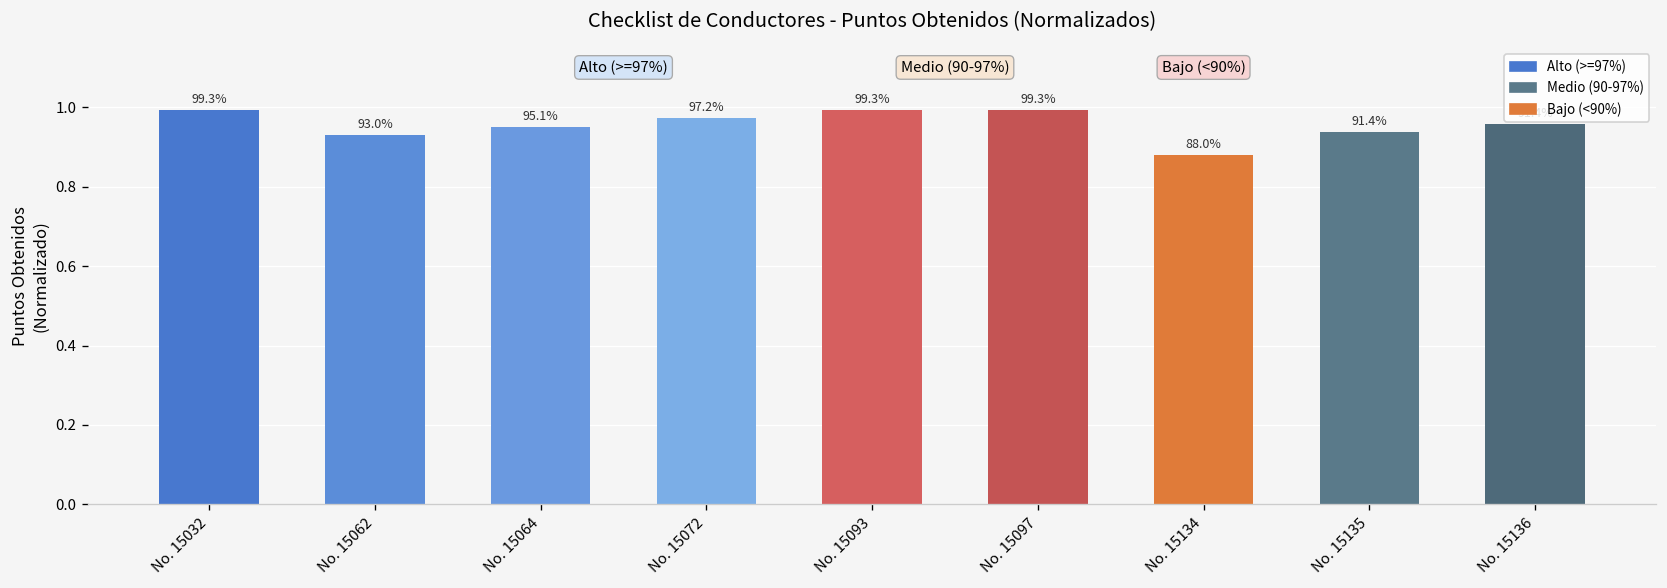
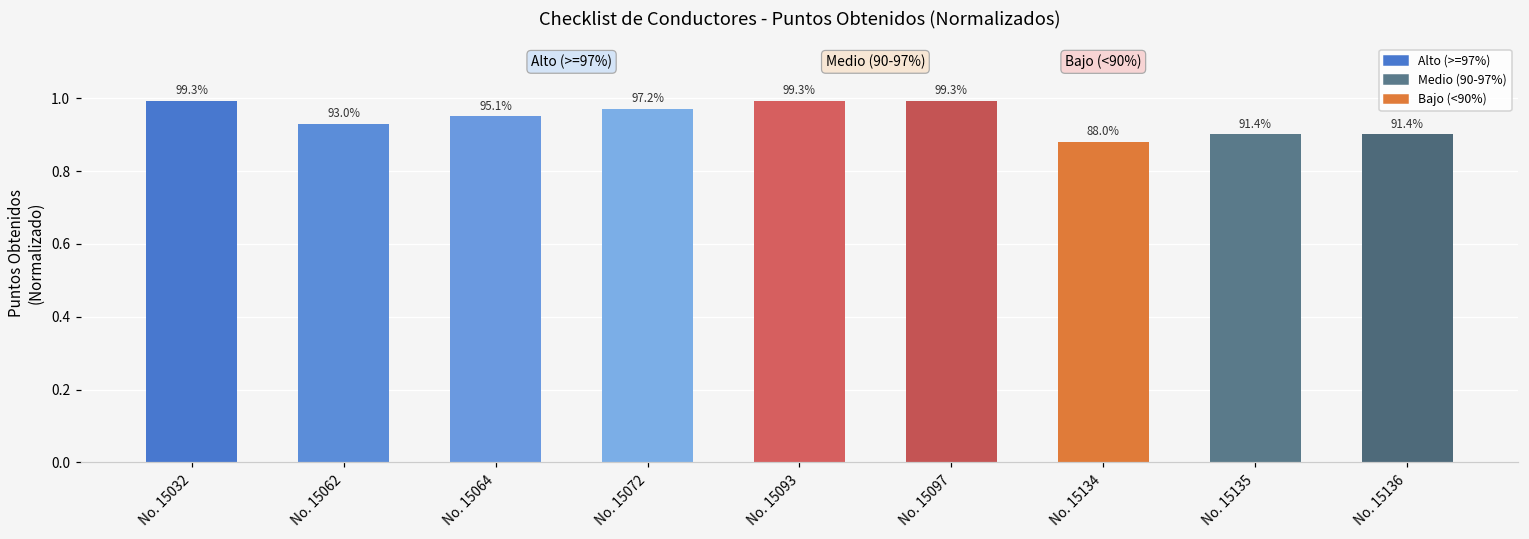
  {
-   "No. 15135": 0.94,
-   "No. 15136": 0.96
+   "No. 15135": 0.90,
+   "No. 15136": 0.90
  }
